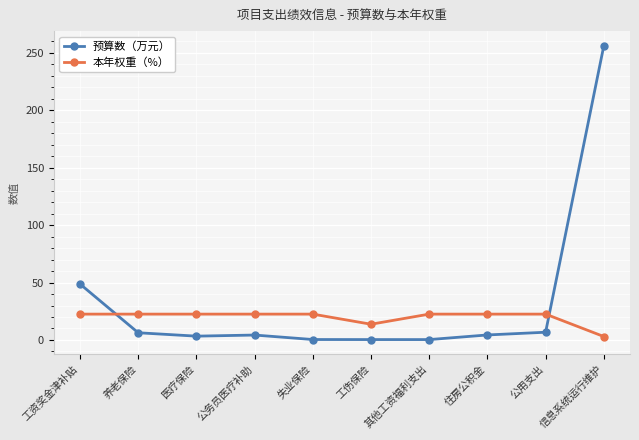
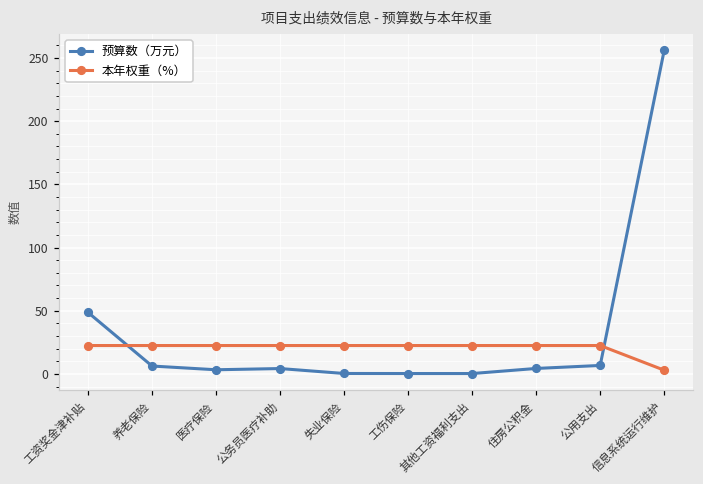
  {
    "预算数（万元）": {
      "工资奖金津补贴": 49,
      "养老保险": 6,
      "医疗保险": 3,
      "公务员医疗补助": 4,
      "失业保险": 0,
      "工伤保险": 0,
      "其他工资福利支出": 0,
      "住房公积金": 4,
      "公用支出": 7,
      "信息系统运行维护": 256
    },
    "本年权重（%）": {
      "工资奖金津补贴": 23,
      "养老保险": 23,
      "医疗保险": 23,
      "公务员医疗补助": 23,
      "失业保险": 23,
-     "工伤保险": 14,
+     "工伤保险": 23,
      "其他工资福利支出": 23,
      "住房公积金": 23,
      "公用支出": 23,
      "信息系统运行维护": 3
    }
  }
